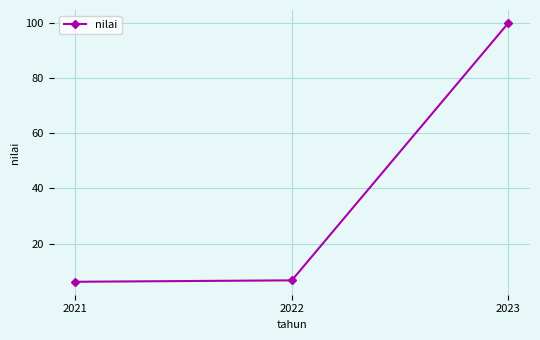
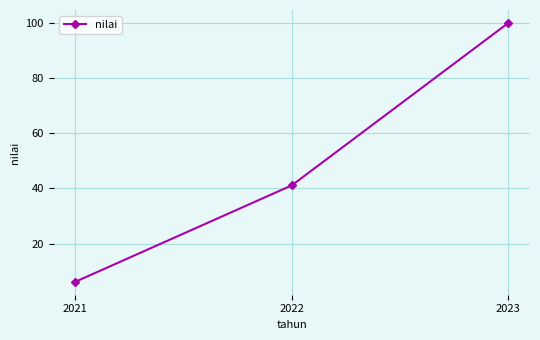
  {
    "2021": 6,
-   "2022": 7,
+   "2022": 41,
    "2023": 100
  }
